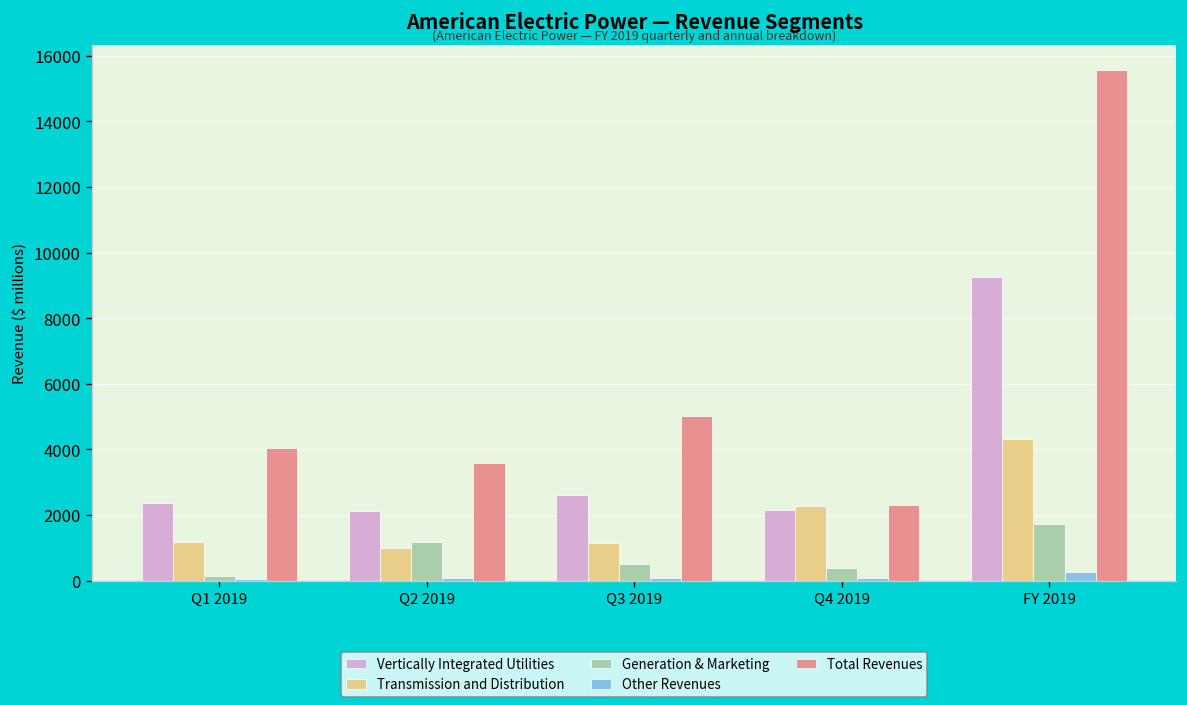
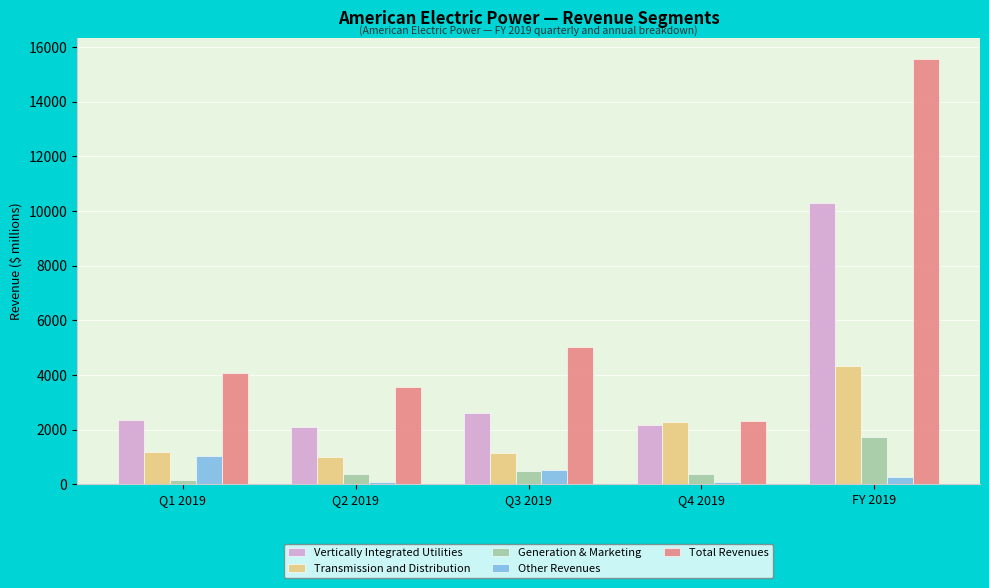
  {
    "Vertically Integrated Utilities": {
      "Q1 2019": 2400,
      "Q2 2019": 2100,
      "Q3 2019": 2600,
      "Q4 2019": 2200,
-     "FY 2019": 9200
+     "FY 2019": 10300
    },
    "Transmission and Distribution": {
      "Q1 2019": 1200,
      "Q2 2019": 1000,
      "Q3 2019": 1100,
      "Q4 2019": 2300,
      "FY 2019": 4300
    },
    "Generation & Marketing": {
      "Q1 2019": 100,
-     "Q2 2019": 1200,
+     "Q2 2019": 400,
      "Q3 2019": 500,
      "Q4 2019": 400,
      "FY 2019": 1700
    },
    "Other Revenues": {
-     "Q1 2019": 100,
-     "Q3 2019": 100,
+     "Q1 2019": 1000,
+     "Q3 2019": 500,
      "FY 2019": 300
    },
    "Total Revenues": {
      "Q1 2019": 4100,
      "Q2 2019": 3600,
      "Q3 2019": 5000,
      "Q4 2019": 2300,
      "FY 2019": 15600
    }
  }
